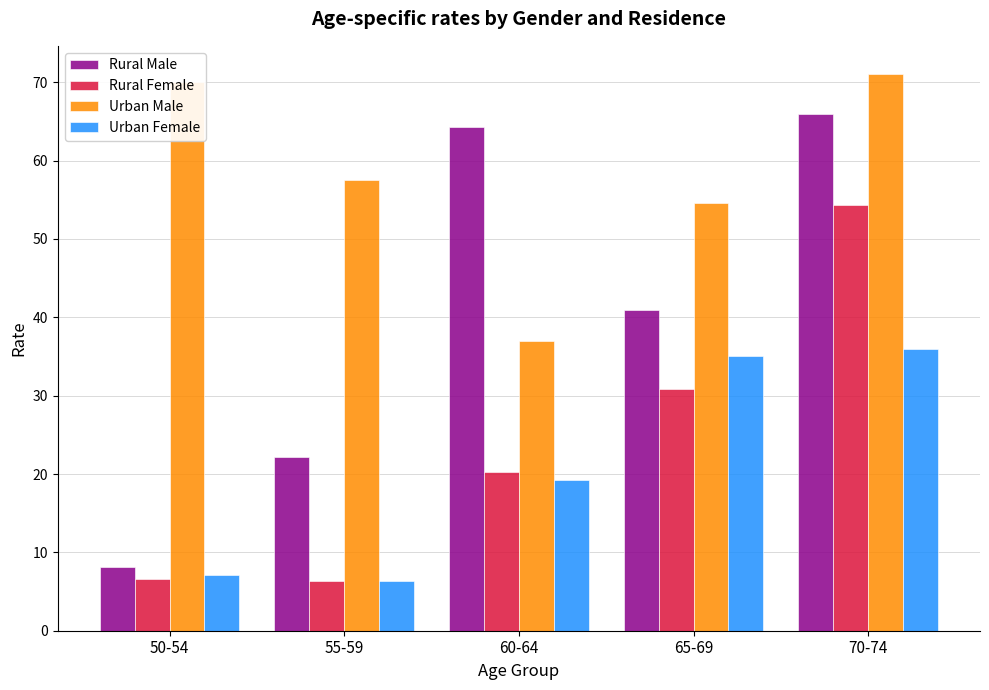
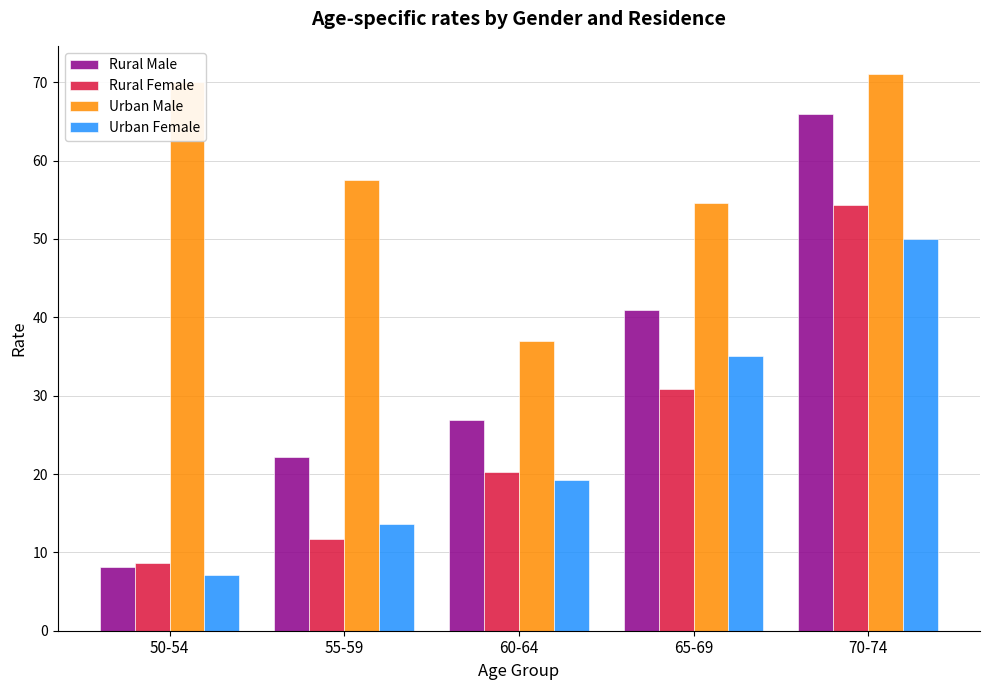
  {
    "Rural Male": {
      "50-54": 8,
      "55-59": 22,
-     "60-64": 64,
+     "60-64": 27,
      "65-69": 41,
      "70-74": 66
    },
    "Rural Female": {
-     "50-54": 7,
-     "55-59": 6,
+     "50-54": 9,
+     "55-59": 12,
      "60-64": 20,
      "65-69": 31,
      "70-74": 54
    },
    "Urban Male": {
      "55-59": 58,
      "60-64": 37,
      "65-69": 55,
      "70-74": 71
    },
    "Urban Female": {
      "50-54": 7,
-     "55-59": 6,
+     "55-59": 14,
      "60-64": 19,
      "65-69": 35,
-     "70-74": 36
+     "70-74": 50
    }
  }
